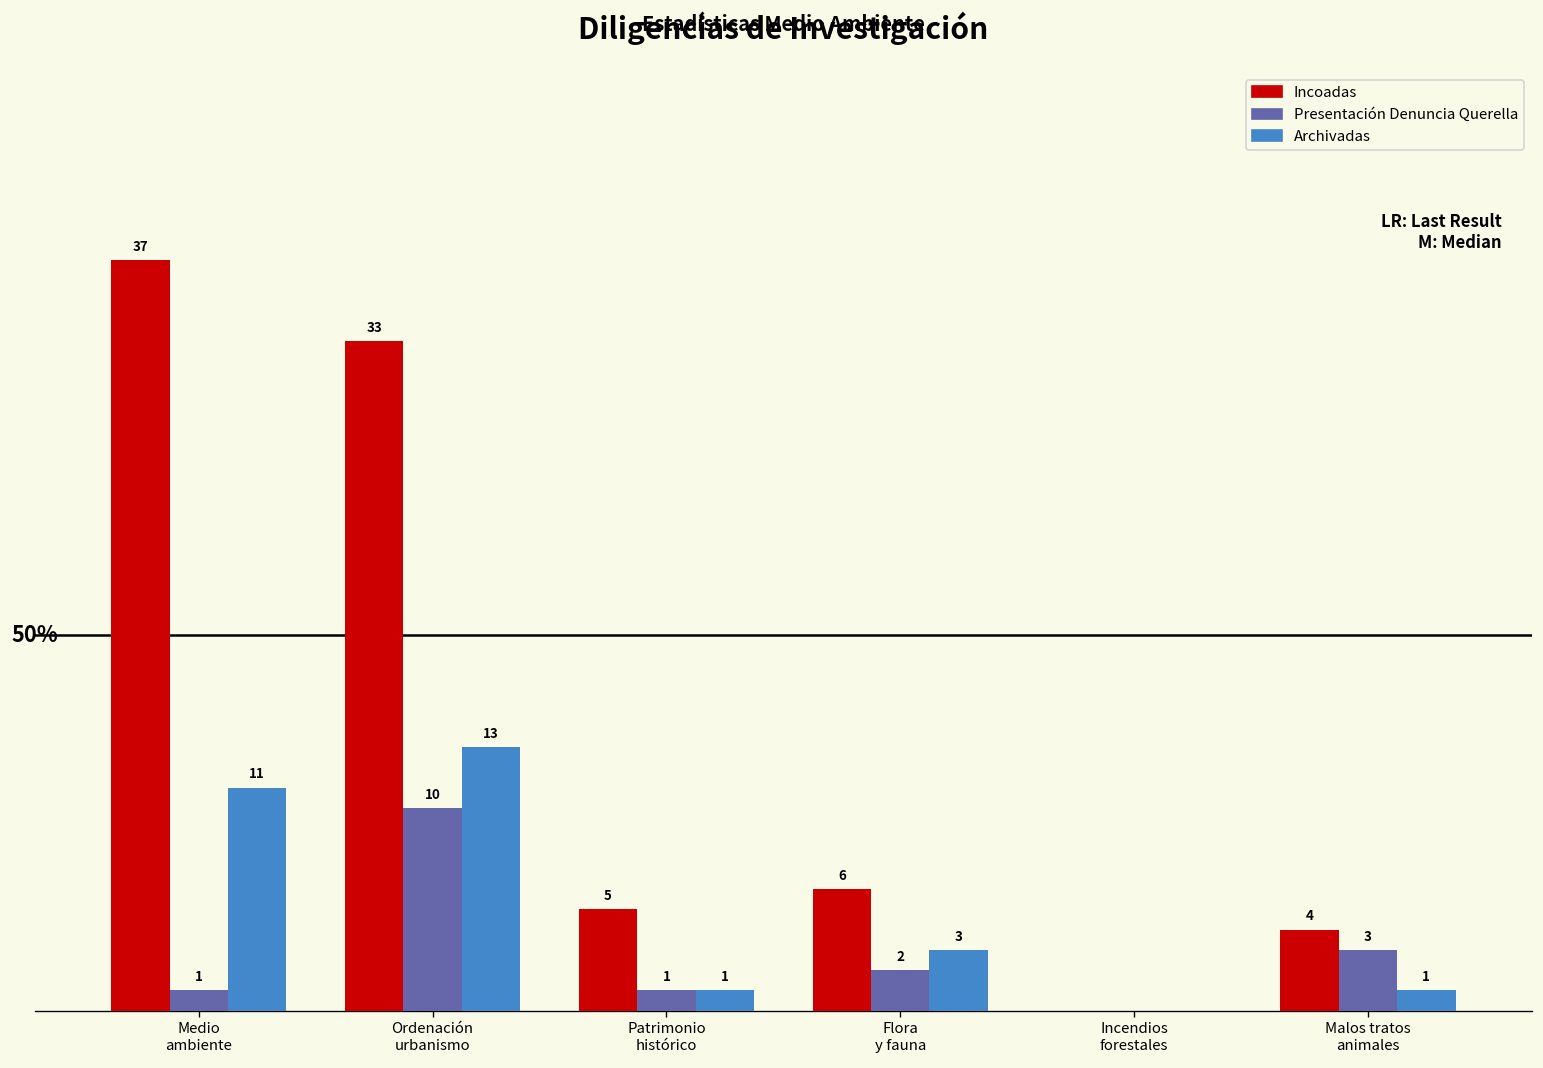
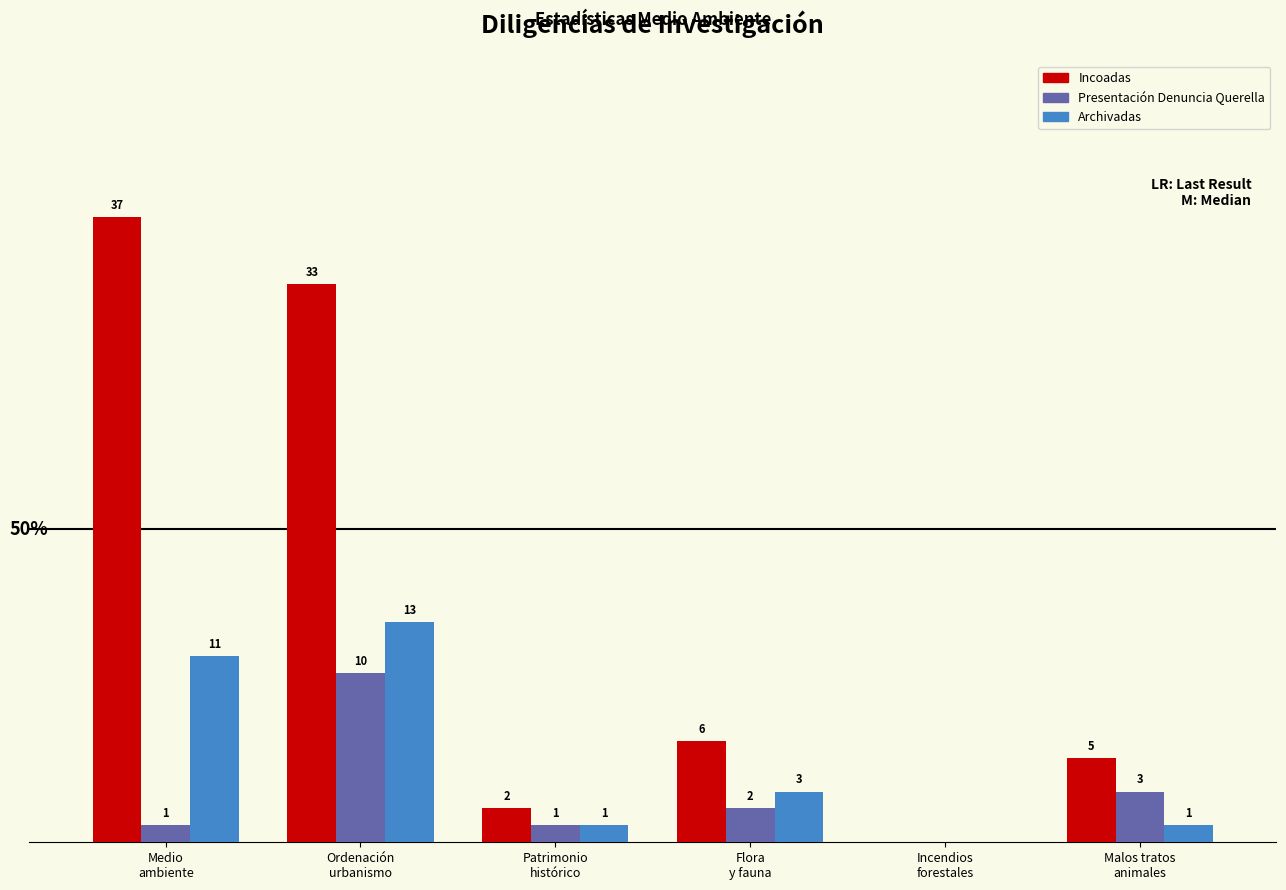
  {
    "Incoadas": {
      "Medio ambiente": 37,
      "Ordenación urbanismo": 33,
-     "Patrimonio histórico": 5,
+     "Patrimonio histórico": 2,
      "Flora y fauna": 6,
-     "Malos tratos animales": 4
+     "Malos tratos animales": 5
    }
  }
